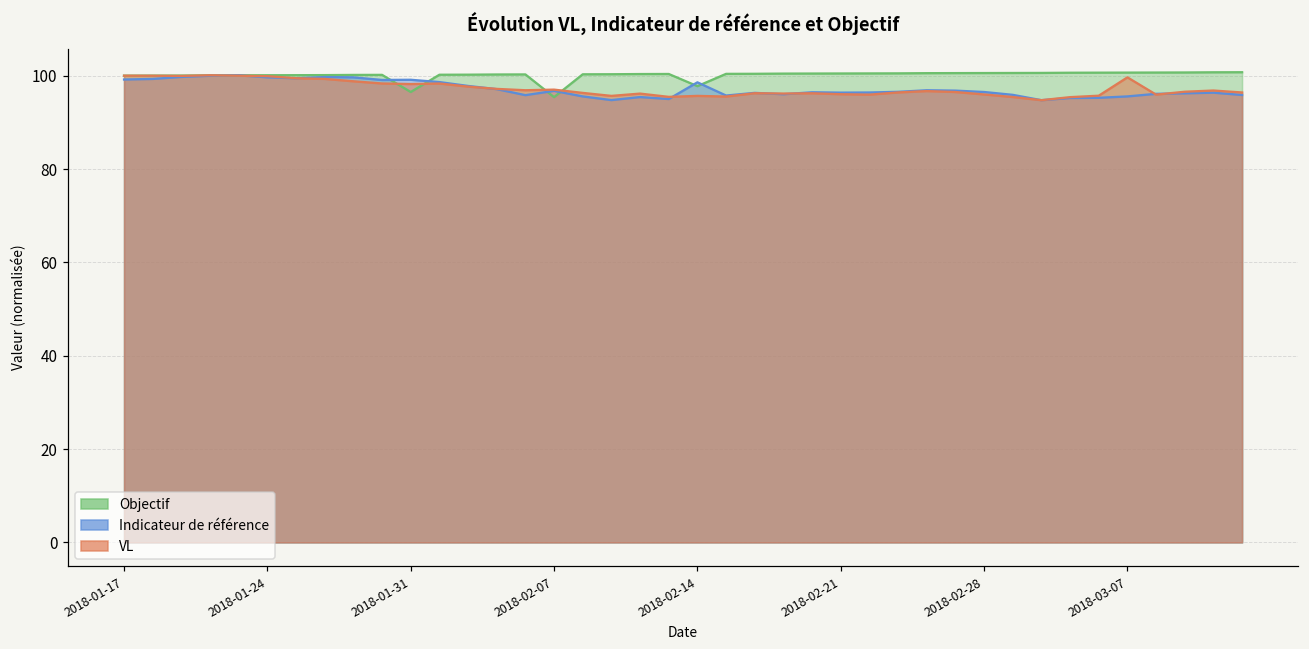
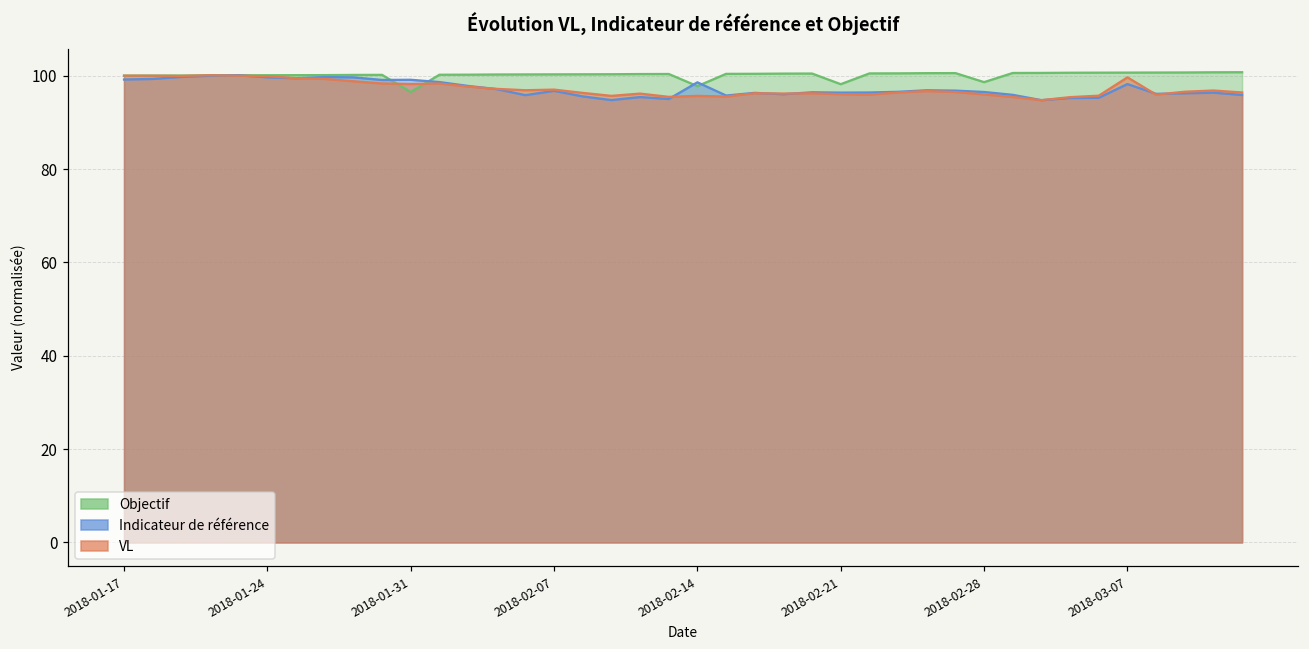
  {
    "Objectif": {
      "2018-01-31": 96,
-     "2018-02-07": 95,
+     "2018-02-07": 100,
      "2018-02-14": 98,
-     "2018-02-21": 100,
-     "2018-02-28": 101,
+     "2018-02-21": 98,
+     "2018-02-28": 99,
      "2018-03-07": 101
    },
    "Indicateur de référence": {
      "2018-01-17": 99,
      "2018-01-31": 99,
      "2018-02-14": 99,
-     "2018-03-07": 96
+     "2018-03-07": 98
    },
    "VL": {
      "2018-01-31": 98,
      "2018-02-14": 96,
      "2018-03-07": 100
    }
  }
